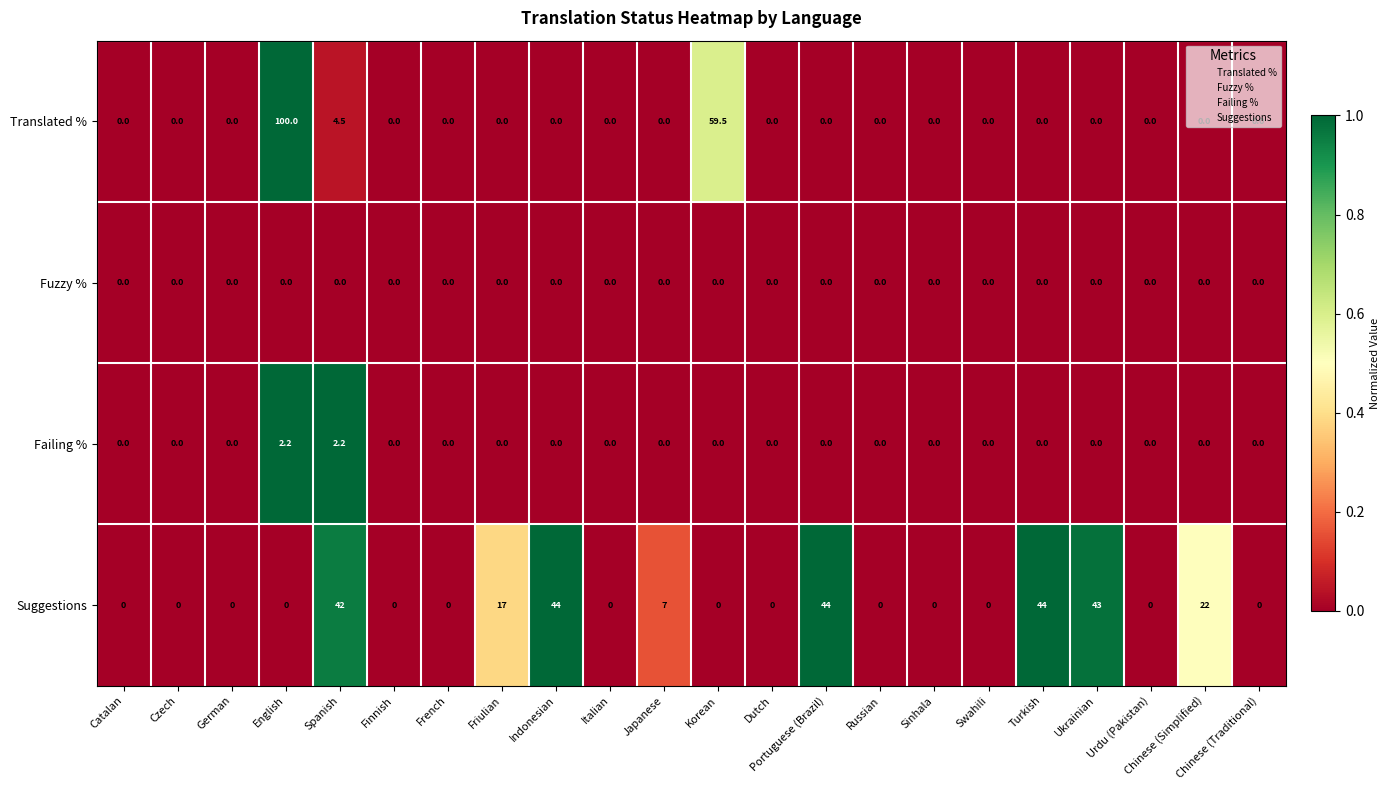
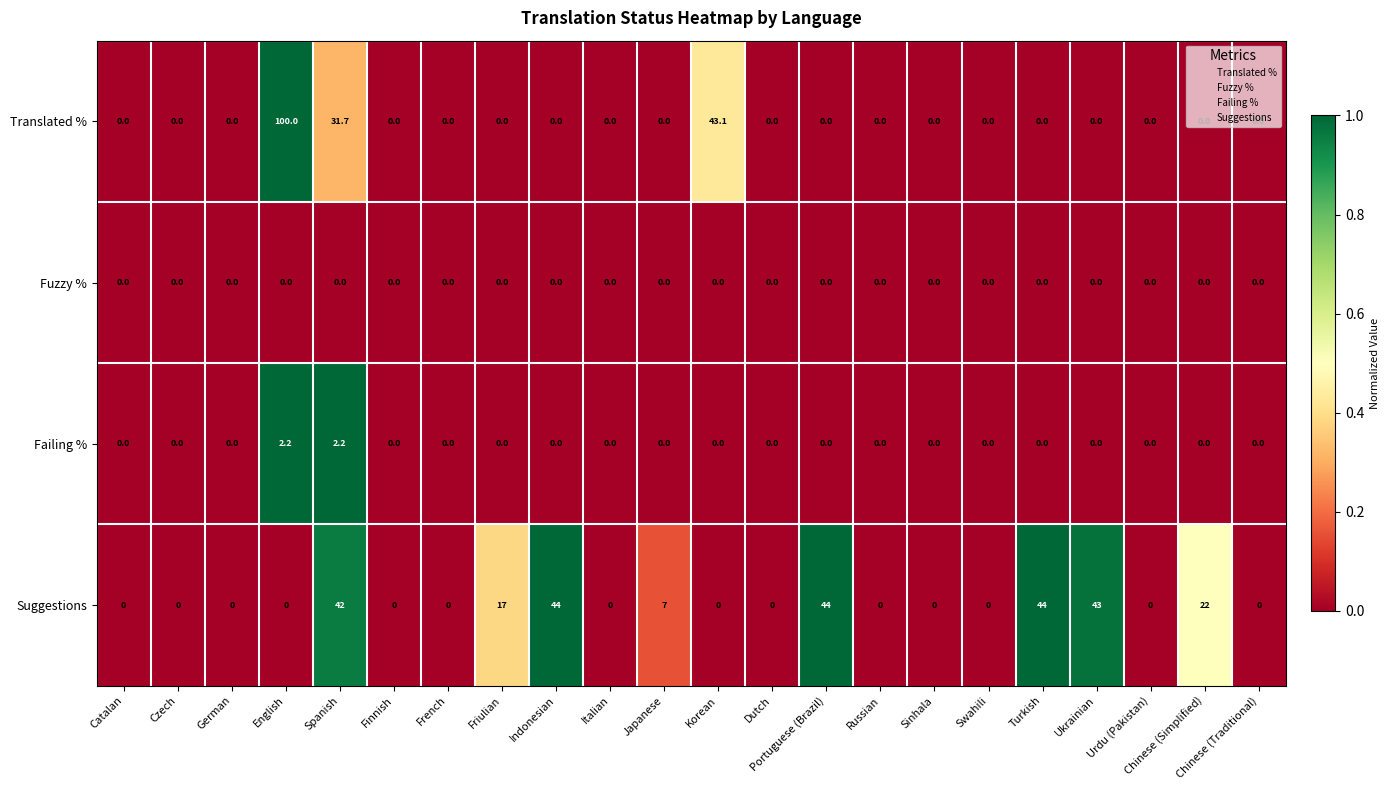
  {
    "Translated %": {
      "Catalan": 0.0,
      "Czech": 0.0,
      "German": 0.0,
      "English": 100.0,
-     "Spanish": 4.5,
+     "Spanish": 31.7,
      "Finnish": 0.0,
      "French": 0.0,
      "Friulian": 0.0,
      "Indonesian": 0.0,
      "Italian": 0.0,
      "Japanese": 0.0,
-     "Korean": 59.5,
+     "Korean": 43.1,
      "Dutch": 0.0,
      "Portuguese (Brazil)": 0.0,
      "Russian": 0.0,
      "Sinhala": 0.0,
      "Swahili": 0.0,
      "Turkish": 0.0,
      "Ukrainian": 0.0,
      "Urdu (Pakistan)": 0.0
    },
    "Fuzzy %": {
      "Catalan": 0.0,
      "Czech": 0.0,
      "German": 0.0,
      "English": 0.0,
      "Spanish": 0.0,
      "Finnish": 0.0,
      "French": 0.0,
      "Friulian": 0.0,
      "Indonesian": 0.0,
      "Italian": 0.0,
      "Japanese": 0.0,
      "Korean": 0.0,
      "Dutch": 0.0,
      "Portuguese (Brazil)": 0.0,
      "Russian": 0.0,
      "Sinhala": 0.0,
      "Swahili": 0.0,
      "Turkish": 0.0,
      "Ukrainian": 0.0,
      "Urdu (Pakistan)": 0.0,
      "Chinese (Simplified)": 0.0,
      "Chinese (Traditional)": 0.0
    },
    "Failing %": {
      "Catalan": 0.0,
      "Czech": 0.0,
      "German": 0.0,
      "English": 2.2,
      "Spanish": 2.2,
      "Finnish": 0.0,
      "French": 0.0,
      "Friulian": 0.0,
      "Indonesian": 0.0,
      "Italian": 0.0,
      "Japanese": 0.0,
      "Korean": 0.0,
      "Dutch": 0.0,
      "Portuguese (Brazil)": 0.0,
      "Russian": 0.0,
      "Sinhala": 0.0,
      "Swahili": 0.0,
      "Turkish": 0.0,
      "Ukrainian": 0.0,
      "Urdu (Pakistan)": 0.0,
      "Chinese (Simplified)": 0.0,
      "Chinese (Traditional)": 0.0
    },
    "Suggestions": {
      "Catalan": 0,
      "Czech": 0,
      "German": 0,
      "English": 0,
      "Spanish": 42,
      "Finnish": 0,
      "French": 0,
      "Friulian": 17,
      "Indonesian": 44,
      "Italian": 0,
      "Japanese": 7,
      "Korean": 0,
      "Dutch": 0,
      "Portuguese (Brazil)": 44,
      "Russian": 0,
      "Sinhala": 0,
      "Swahili": 0,
      "Turkish": 44,
      "Ukrainian": 43,
      "Urdu (Pakistan)": 0,
      "Chinese (Simplified)": 22,
      "Chinese (Traditional)": 0
    }
  }
